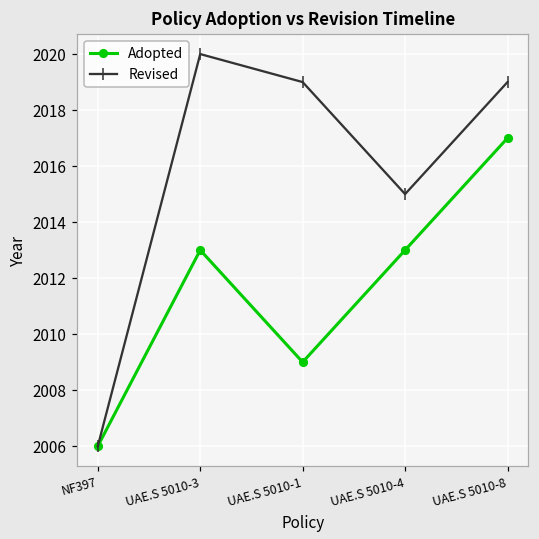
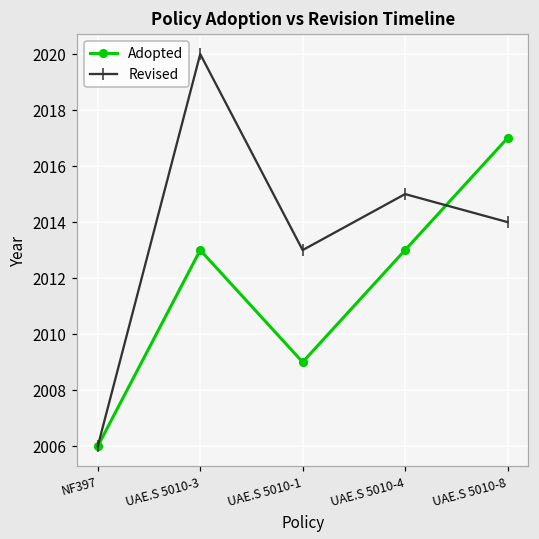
  {
    "Adopted": {
      "UAE.S 5010-3": 2013,
      "UAE.S 5010-1": 2009,
      "UAE.S 5010-4": 2013,
      "UAE.S 5010-8": 2017
    },
    "Revised": {
      "UAE.S 5010-3": 2020,
-     "UAE.S 5010-1": 2019,
+     "UAE.S 5010-1": 2013,
      "UAE.S 5010-4": 2015,
-     "UAE.S 5010-8": 2019
+     "UAE.S 5010-8": 2014
    }
  }
